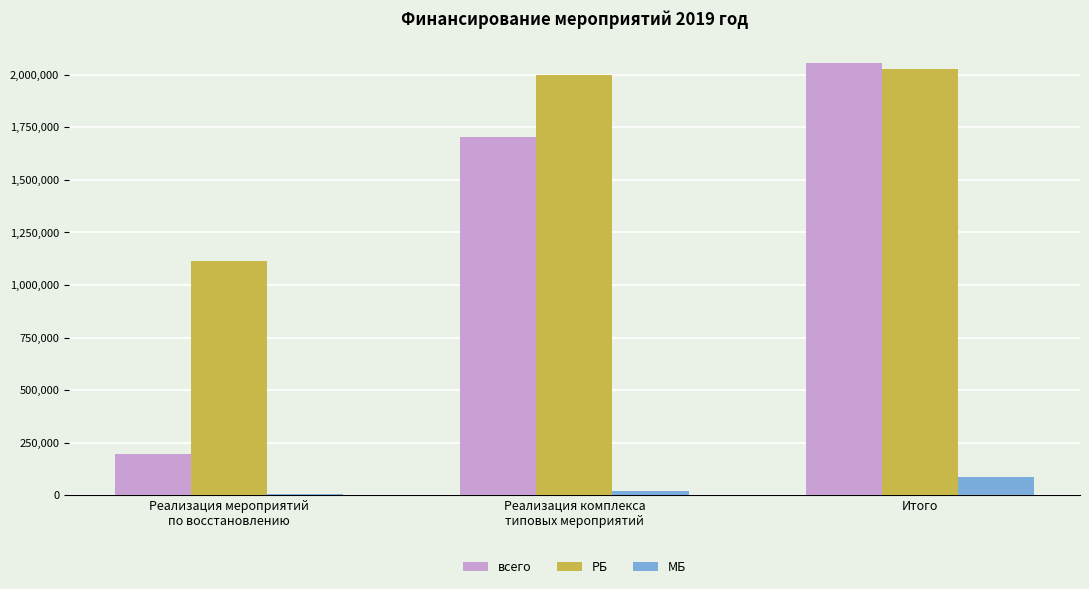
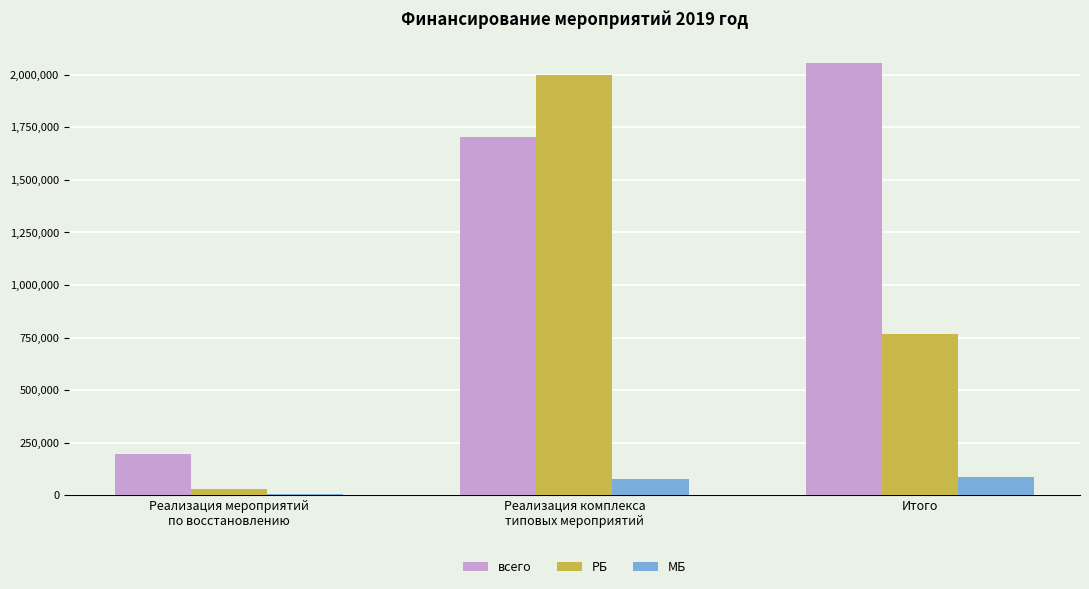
  {
    "всего": {
      "Реализация мероприятий по восстановлению": "190,000",
      "Реализация комплекса типовых мероприятий": "1,700,000",
      "Итого": "2,060,000"
    },
    "РБ": {
-     "Реализация мероприятий по восстановлению": "1,110,000",
+     "Реализация мероприятий по восстановлению": "30,000",
      "Реализация комплекса типовых мероприятий": "2,000,000",
-     "Итого": "2,030,000"
+     "Итого": "770,000"
    },
    "МБ": {
-     "Реализация комплекса типовых мероприятий": "20,000",
+     "Реализация комплекса типовых мероприятий": "80,000",
      "Итого": "90,000"
    }
  }
